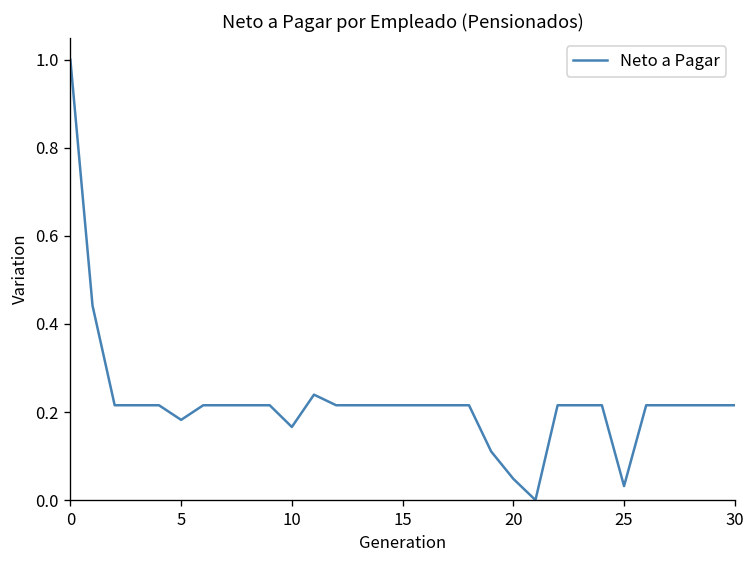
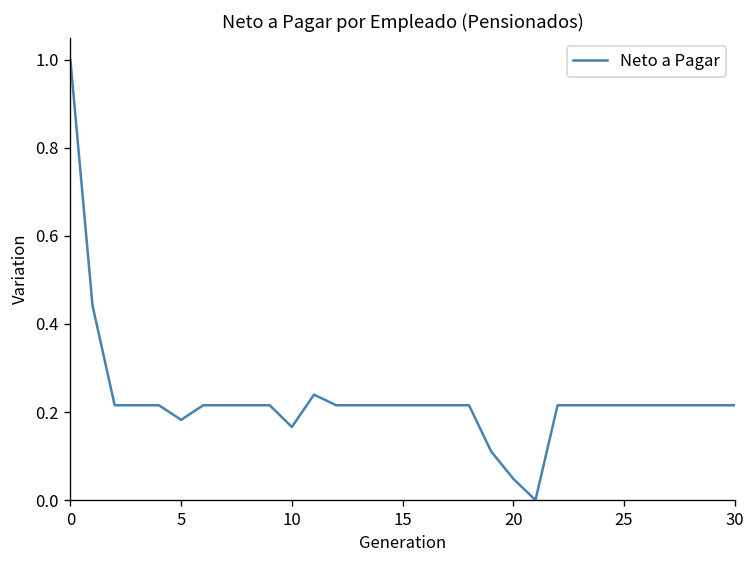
  {
    "0": 1.00,
    "5": 0.18,
    "10": 0.17,
    "15": 0.22,
    "20": 0.05,
-   "25": 0.03,
+   "25": 0.22,
    "30": 0.22
  }
